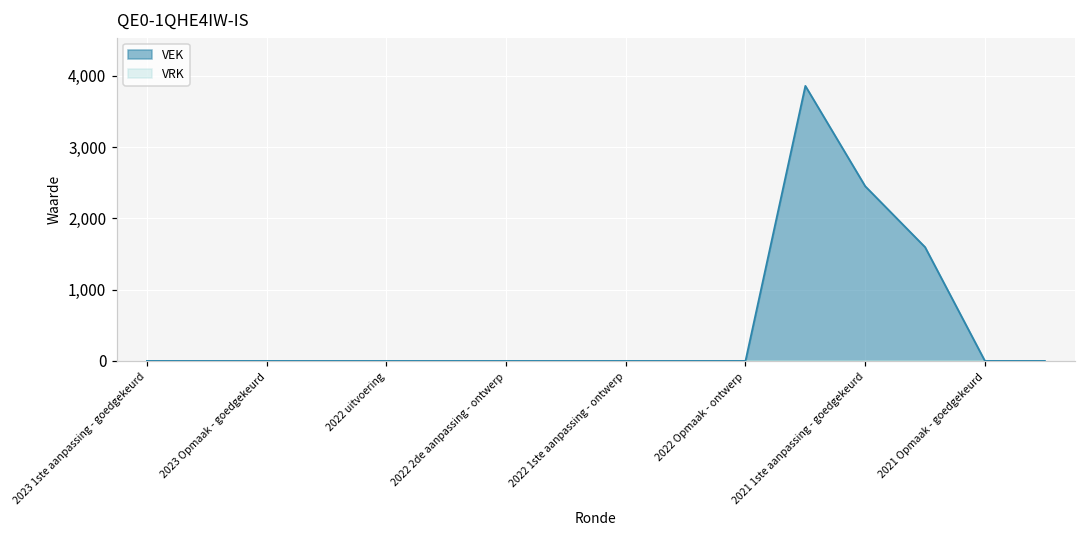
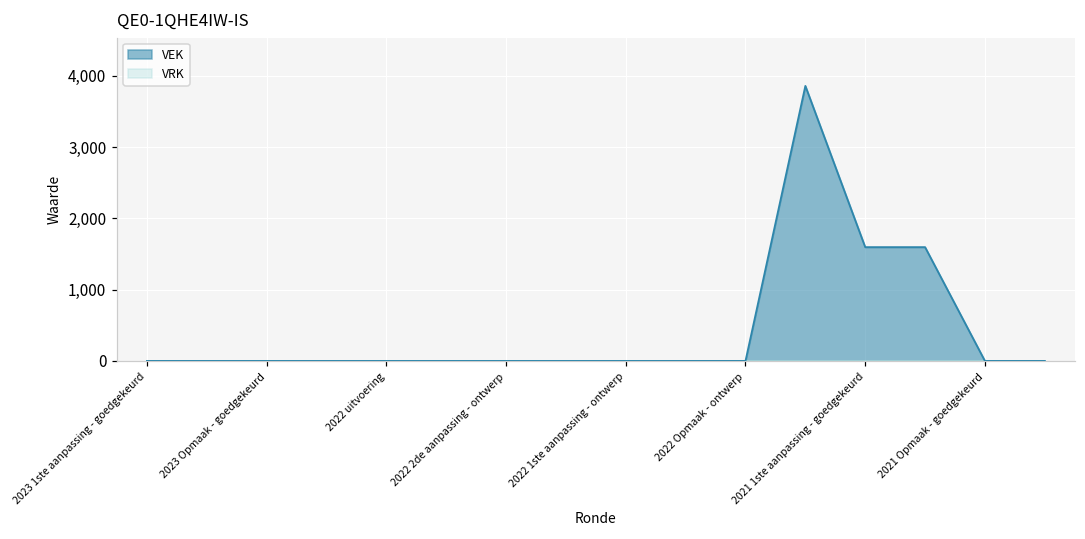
  {
    "VEK": {
-     "2021 1ste aanpassing - goedgekeurd": "2,500"
+     "2021 1ste aanpassing - goedgekeurd": "1,600"
    },
    "VRK": {
      "2021 1ste aanpassing - goedgekeurd": "0"
    }
  }
